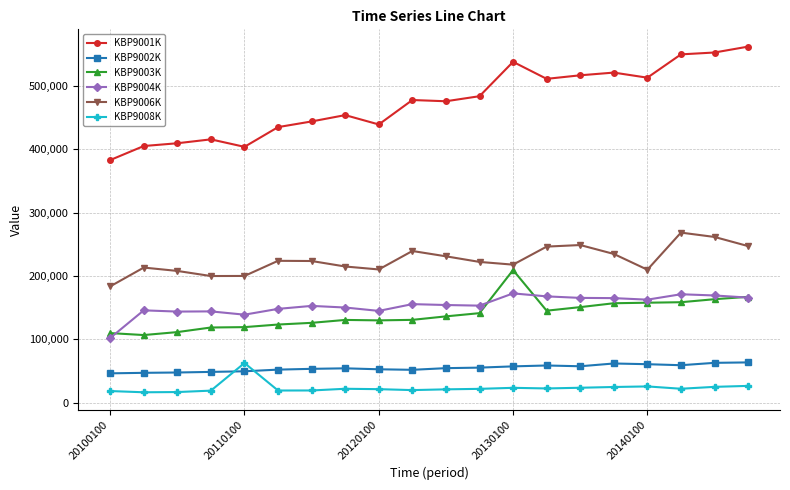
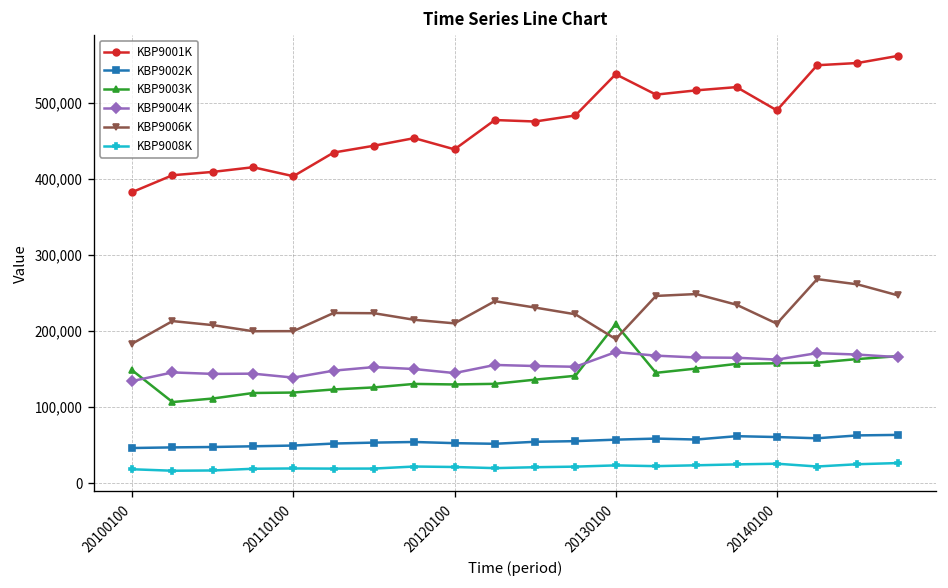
  {
    "KBP9001K": {
      "20100100": "380,000",
      "20110100": "400,000",
      "20120100": "440,000",
      "20130100": "540,000",
-     "20140100": "510,000"
+     "20140100": "490,000"
    },
    "KBP9002K": {
      "20100100": "50,000",
      "20110100": "50,000",
      "20120100": "50,000",
      "20130100": "60,000",
      "20140100": "60,000"
    },
    "KBP9003K": {
-     "20100100": "110,000",
+     "20100100": "150,000",
      "20110100": "120,000",
      "20120100": "130,000",
      "20130100": "210,000",
      "20140100": "160,000"
    },
    "KBP9004K": {
-     "20100100": "100,000",
+     "20100100": "130,000",
      "20110100": "140,000",
      "20120100": "140,000",
      "20130100": "170,000",
      "20140100": "160,000"
    },
    "KBP9006K": {
      "20100100": "180,000",
      "20110100": "200,000",
      "20120100": "210,000",
-     "20130100": "220,000",
+     "20130100": "190,000",
      "20140100": "210,000"
    },
    "KBP9008K": {
      "20100100": "20,000",
-     "20110100": "60,000",
+     "20110100": "20,000",
      "20120100": "20,000",
      "20130100": "20,000",
      "20140100": "30,000"
    }
  }
